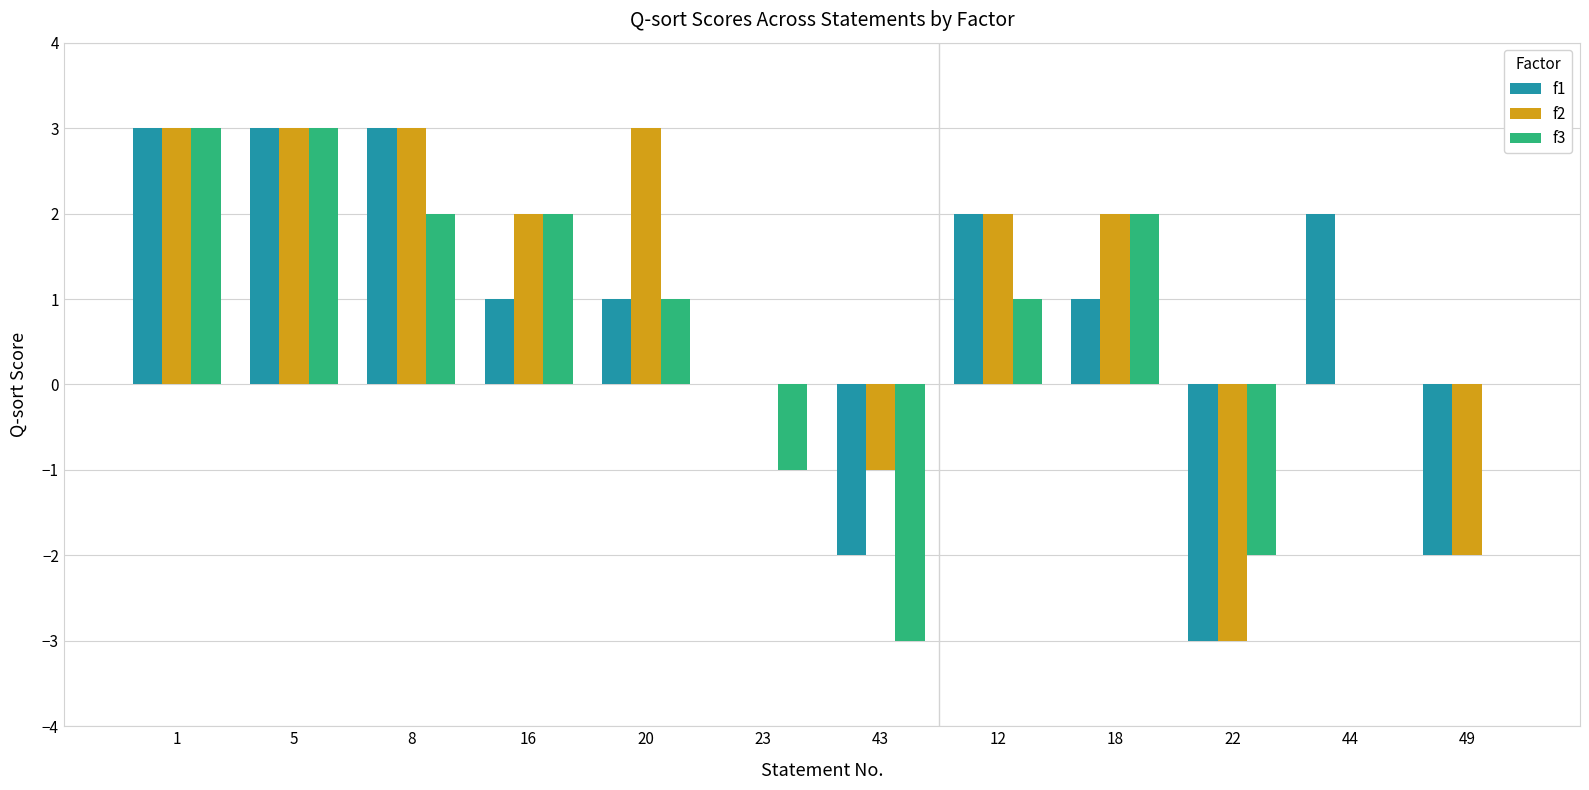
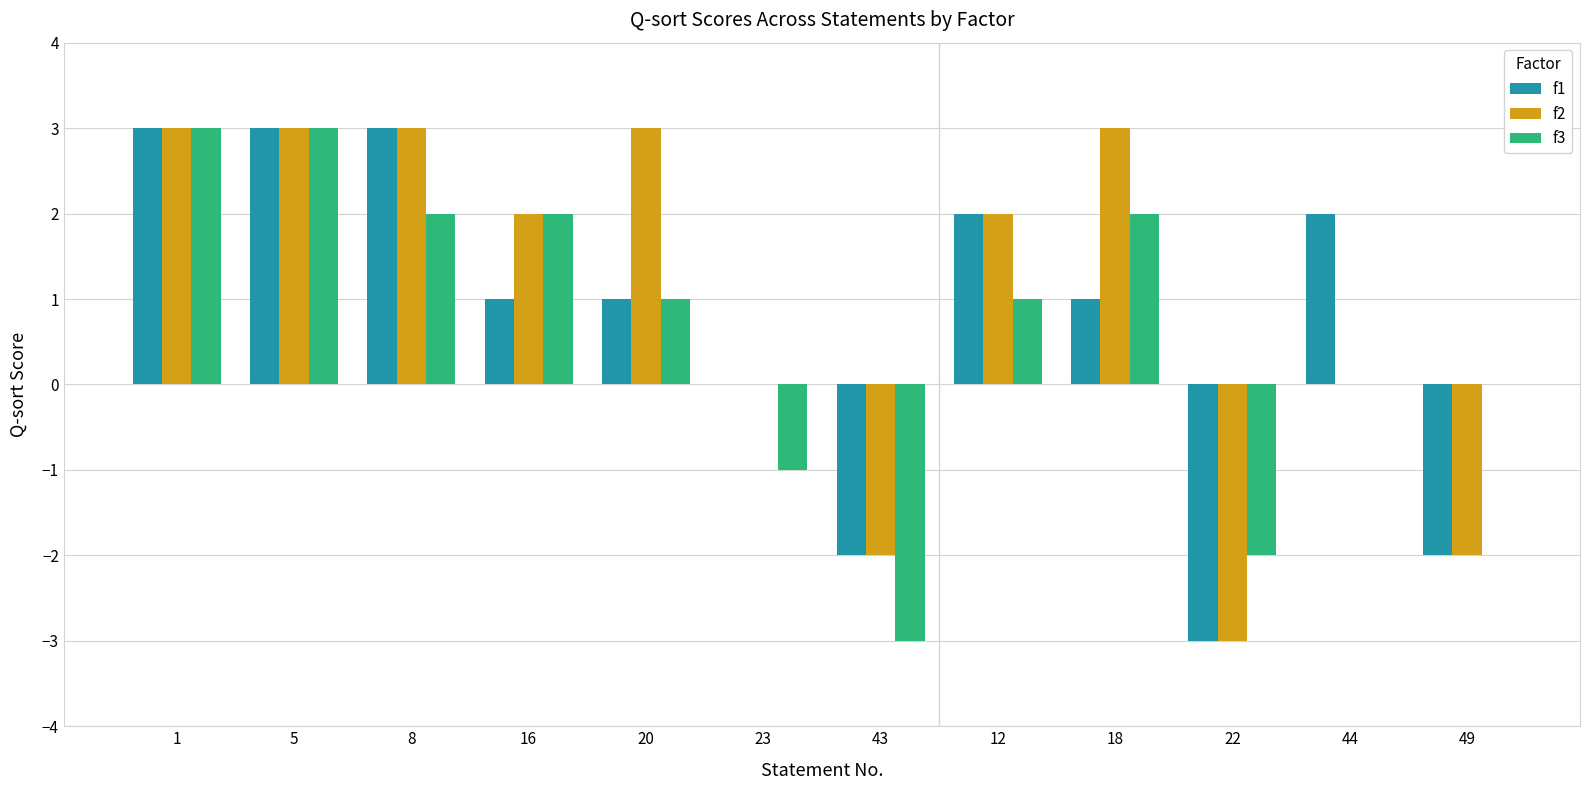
  {
    "f2": {
      "1": 3,
      "5": 3,
      "8": 3,
      "16": 2,
      "20": 3,
      "23": 0,
-     "43": -1,
+     "43": -2,
      "12": 2,
-     "18": 2,
+     "18": 3,
      "22": -3,
      "44": 0,
      "49": -2
    }
  }
